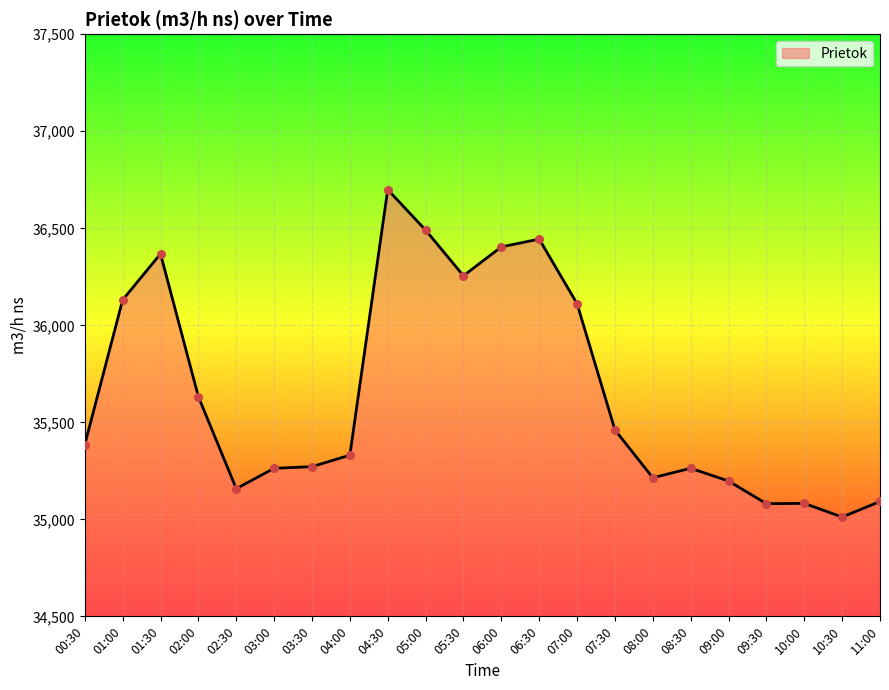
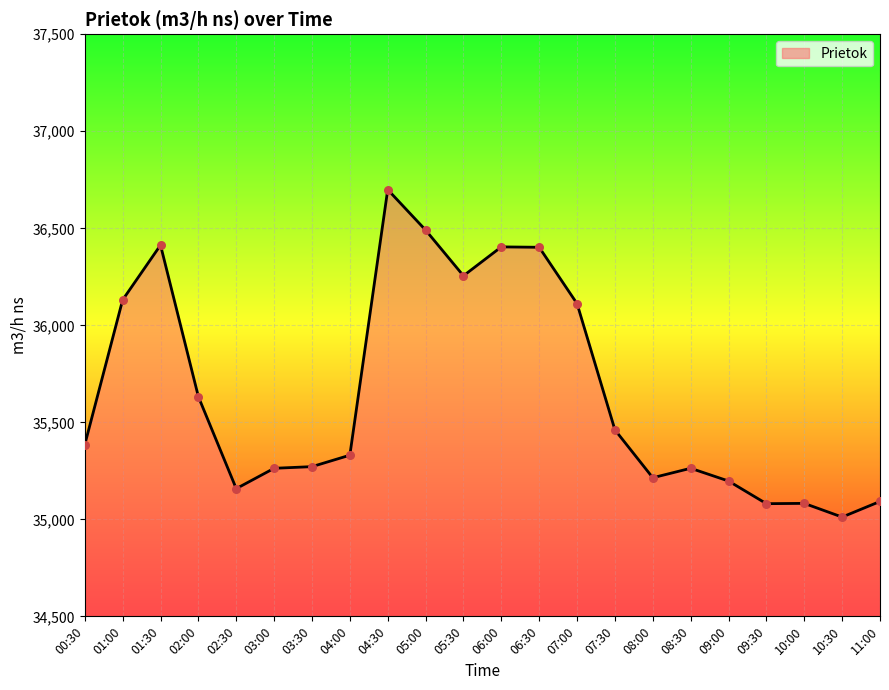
  {
    "00:30": "35,380",
    "01:00": "36,130",
-   "01:30": "36,370",
+   "01:30": "36,410",
    "02:00": "35,630",
    "02:30": "35,160",
    "03:00": "35,260",
    "03:30": "35,270",
    "04:00": "35,330",
    "04:30": "36,700",
    "05:00": "36,490",
    "05:30": "36,260",
    "06:00": "36,400",
-   "06:30": "36,440",
+   "06:30": "36,400",
    "07:00": "36,110",
    "07:30": "35,460",
    "08:00": "35,210",
    "08:30": "35,260",
    "09:00": "35,200",
    "09:30": "35,080",
    "10:00": "35,080",
    "10:30": "35,010",
    "11:00": "35,090"
  }
